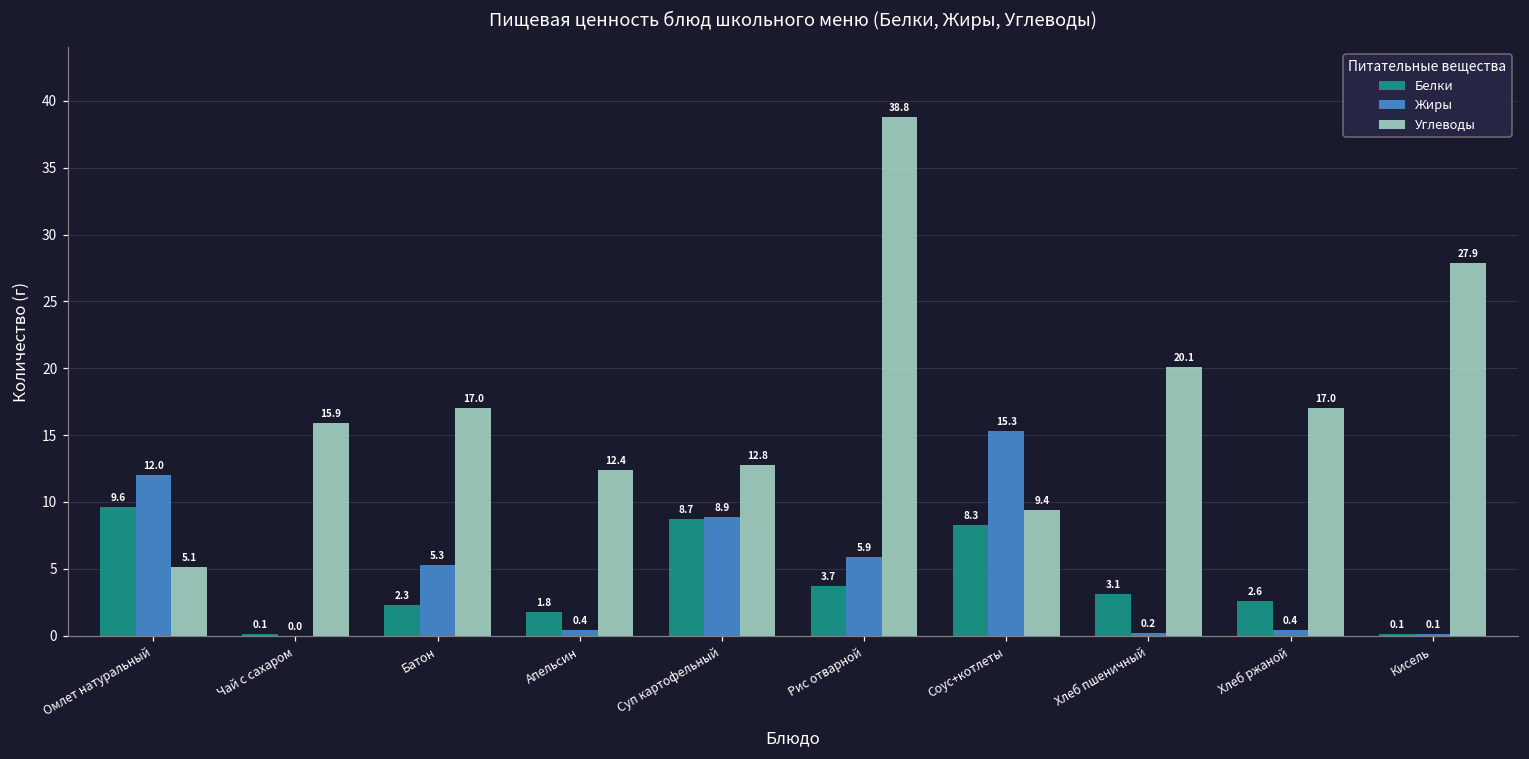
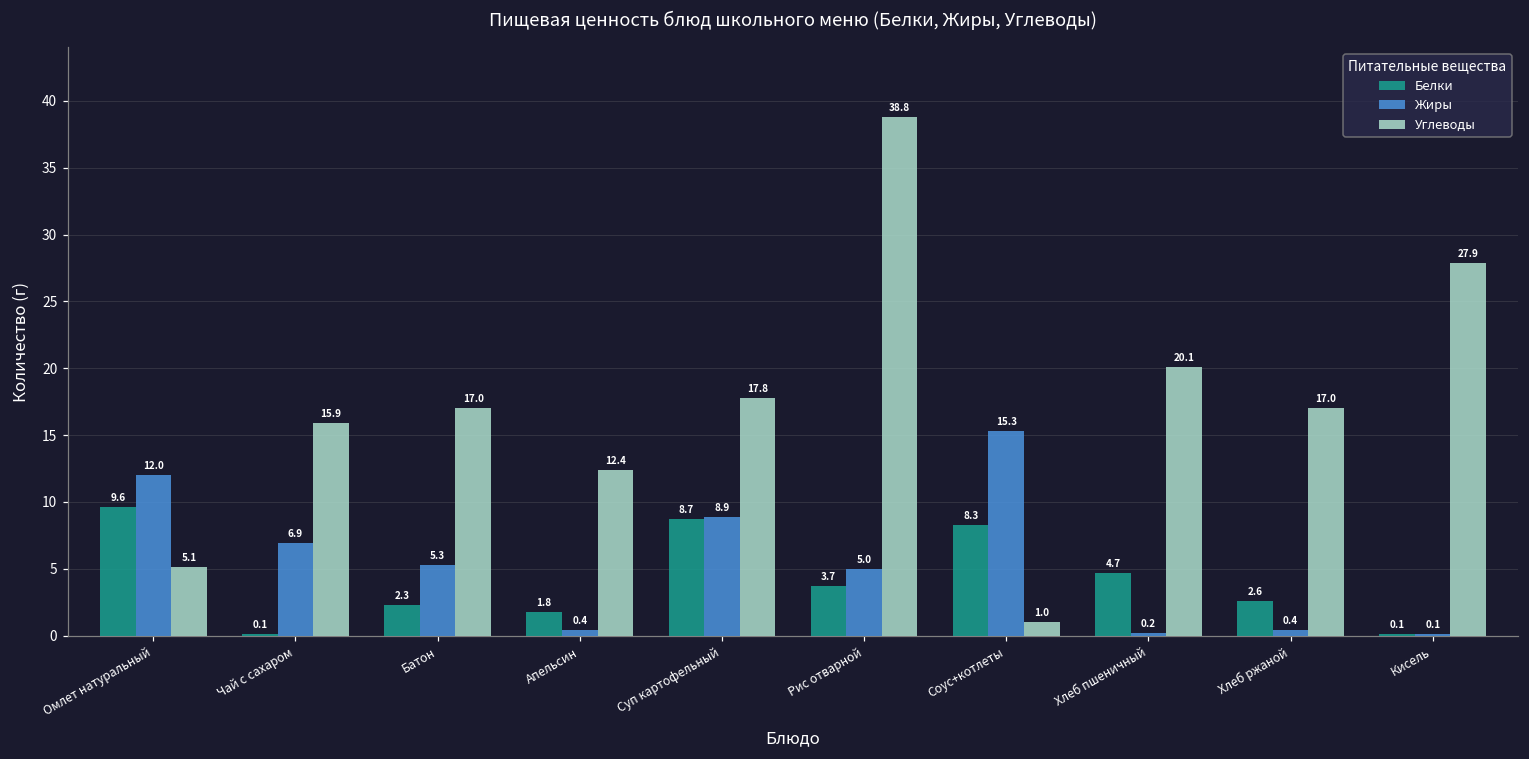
  {
    "Белки": {
      "Омлет натуральный": 9.6,
      "Чай с сахаром": 0.1,
      "Батон": 2.3,
      "Апельсин": 1.8,
      "Суп картофельный": 8.7,
      "Рис отварной": 3.7,
      "Соус+котлеты": 8.3,
-     "Хлеб пшеничный": 3.1,
+     "Хлеб пшеничный": 4.7,
      "Хлеб ржаной": 2.6,
      "Кисель": 0.1
    },
    "Жиры": {
      "Омлет натуральный": 12.0,
-     "Чай с сахаром": 0.0,
+     "Чай с сахаром": 6.9,
      "Батон": 5.3,
      "Апельсин": 0.4,
      "Суп картофельный": 8.9,
-     "Рис отварной": 5.9,
+     "Рис отварной": 5.0,
      "Соус+котлеты": 15.3,
      "Хлеб пшеничный": 0.2,
      "Хлеб ржаной": 0.4,
      "Кисель": 0.1
    },
    "Углеводы": {
      "Омлет натуральный": 5.1,
      "Чай с сахаром": 15.9,
      "Батон": 17.0,
      "Апельсин": 12.4,
-     "Суп картофельный": 12.8,
+     "Суп картофельный": 17.8,
      "Рис отварной": 38.8,
-     "Соус+котлеты": 9.4,
+     "Соус+котлеты": 1.0,
      "Хлеб пшеничный": 20.1,
      "Хлеб ржаной": 17.0,
      "Кисель": 27.9
    }
  }
